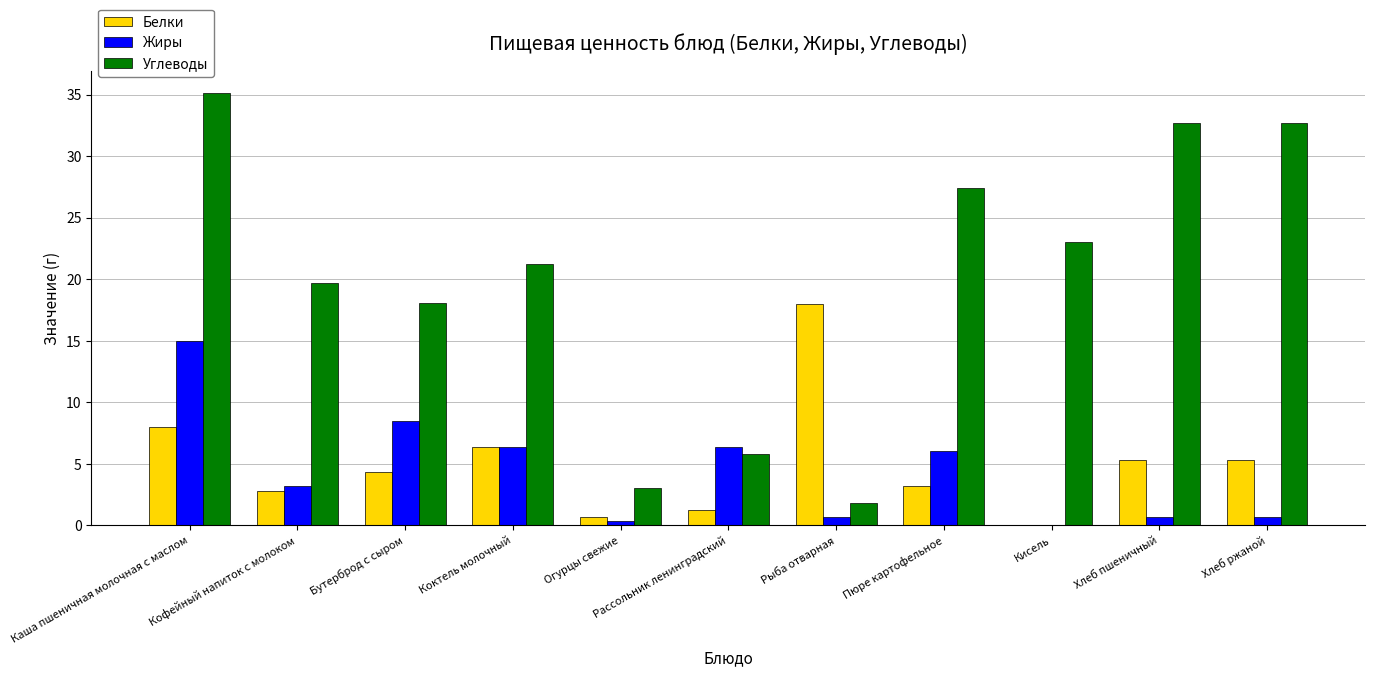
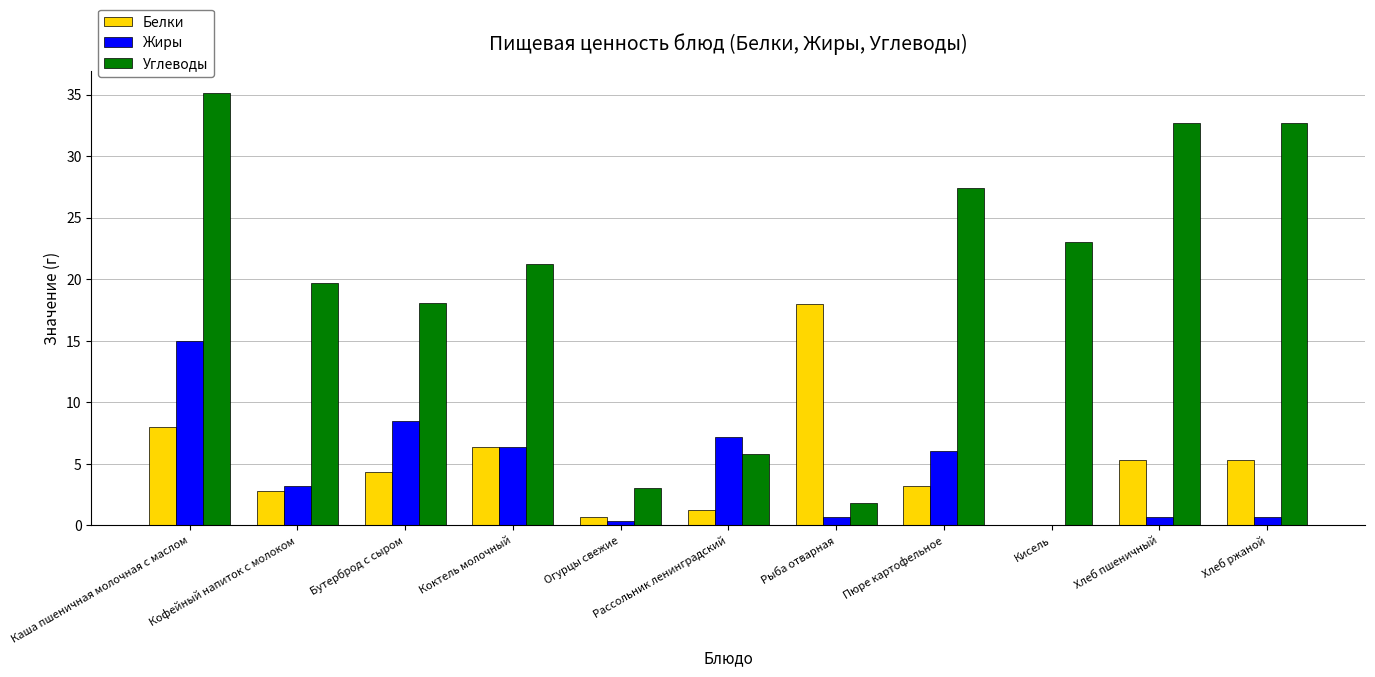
  {
    "Белки": {
      "Каша пшеничная молочная с маслом": 8.0,
      "Кофейный напиток с молоком": 2.8,
      "Бутерброд с сыром": 4.4,
      "Коктель молочный": 6.4,
      "Огурцы свежие": 0.7,
      "Рассольник ленинградский": 1.2,
      "Рыба отварная": 18.0,
      "Пюре картофельное": 3.2,
      "Кисель": 0.0,
      "Хлеб пшеничный": 5.3,
      "Хлеб ржаной": 5.3
    },
    "Жиры": {
      "Каша пшеничная молочная с маслом": 15.0,
      "Кофейный напиток с молоком": 3.2,
      "Бутерброд с сыром": 8.4,
      "Коктель молочный": 6.4,
      "Огурцы свежие": 0.4,
-     "Рассольник ленинградский": 6.3,
+     "Рассольник ленинградский": 7.2,
      "Рыба отварная": 0.7,
      "Пюре картофельное": 6.1,
      "Кисель": 0.0,
      "Хлеб пшеничный": 0.6,
      "Хлеб ржаной": 0.6
    },
    "Углеводы": {
      "Каша пшеничная молочная с маслом": 35.2,
      "Кофейный напиток с молоком": 19.7,
      "Бутерброд с сыром": 18.1,
      "Коктель молочный": 21.2,
      "Огурцы свежие": 3.1,
      "Рассольник ленинградский": 5.8,
      "Рыба отварная": 1.8,
      "Пюре картофельное": 27.4,
      "Кисель": 23.0,
      "Хлеб пшеничный": 32.7,
      "Хлеб ржаной": 32.7
    }
  }
